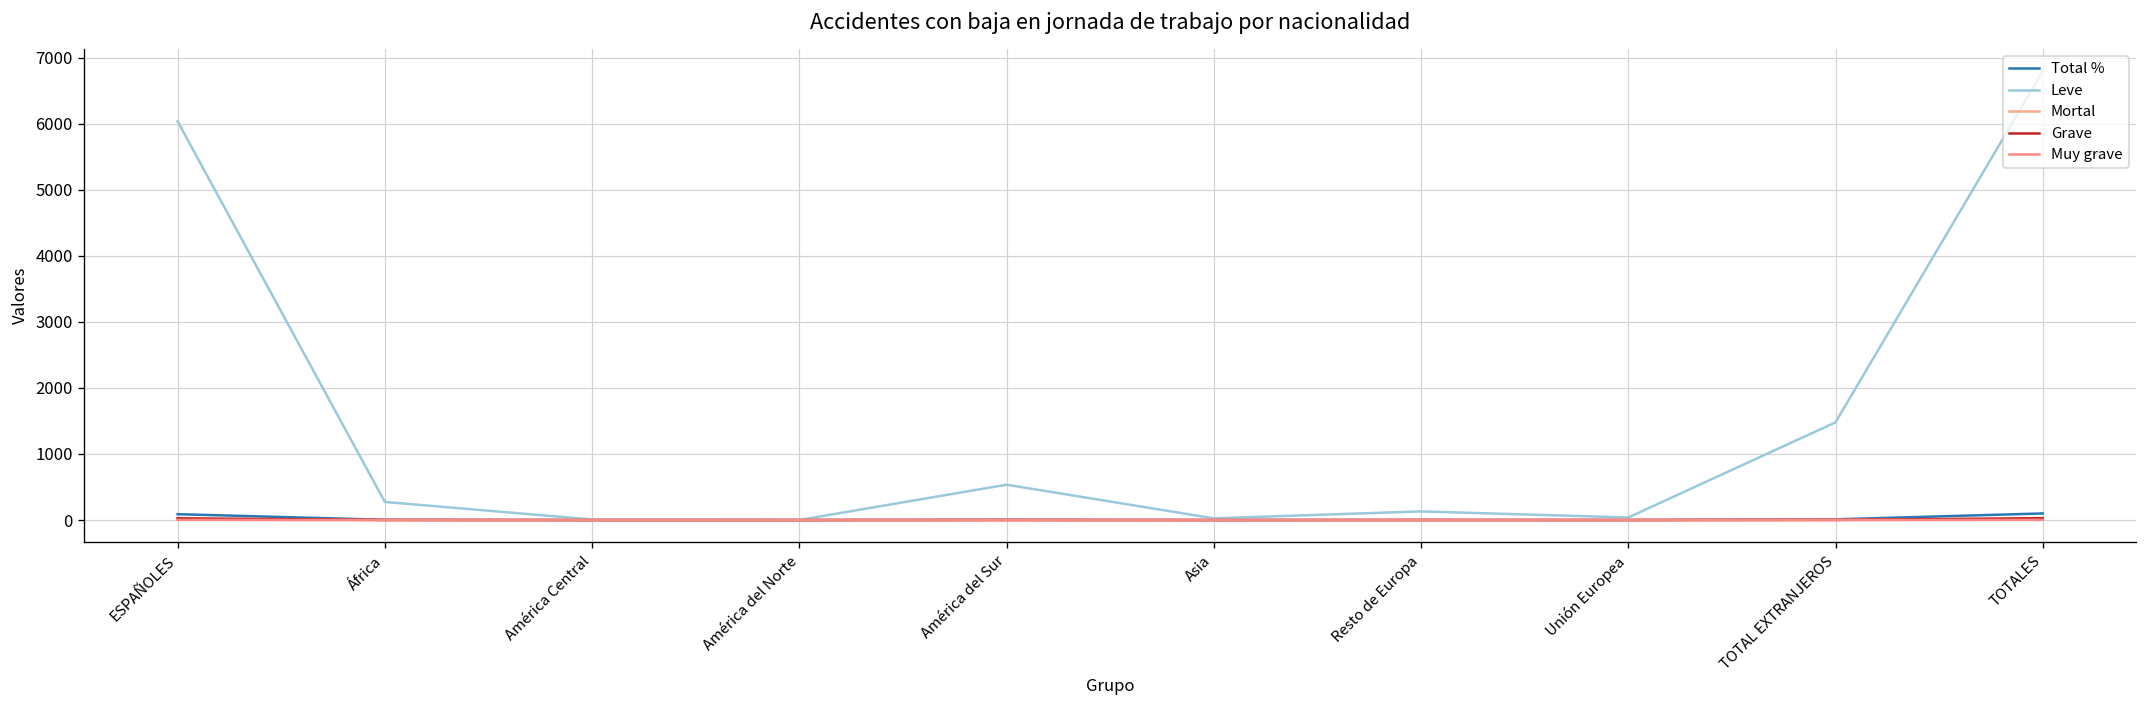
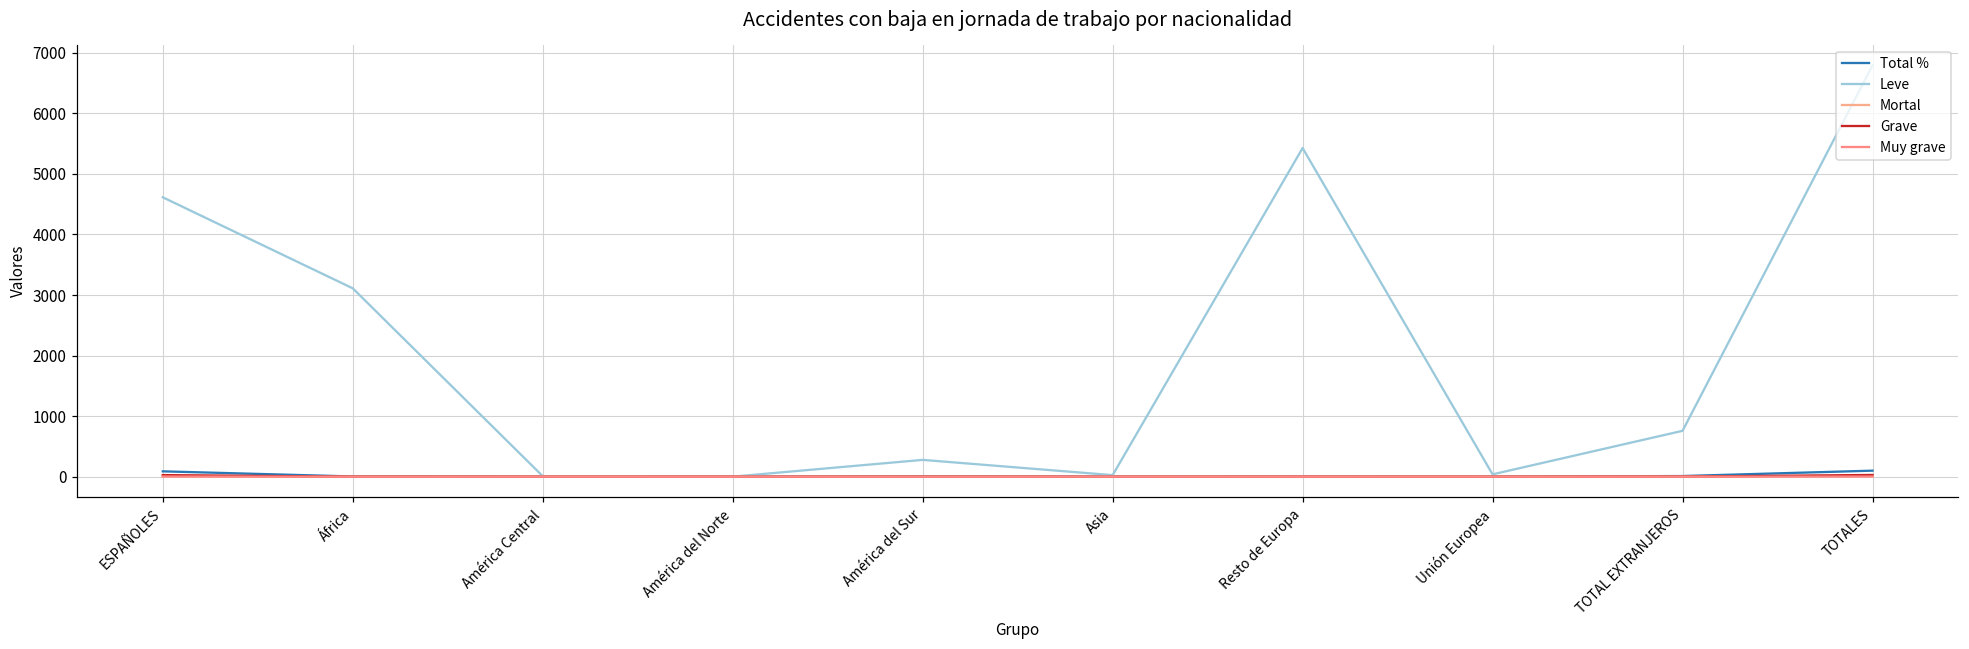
  {
    "Total %": {
      "ESPAÑOLES": 100,
      "TOTALES": 100
    },
    "Leve": {
-     "ESPAÑOLES": 6000,
-     "África": 300,
-     "América del Sur": 500,
-     "Resto de Europa": 100,
-     "TOTAL EXTRANJEROS": 1500
+     "ESPAÑOLES": 4600,
+     "África": 3100,
+     "América del Sur": 300,
+     "Resto de Europa": 5400,
+     "TOTAL EXTRANJEROS": 800
    }
  }
